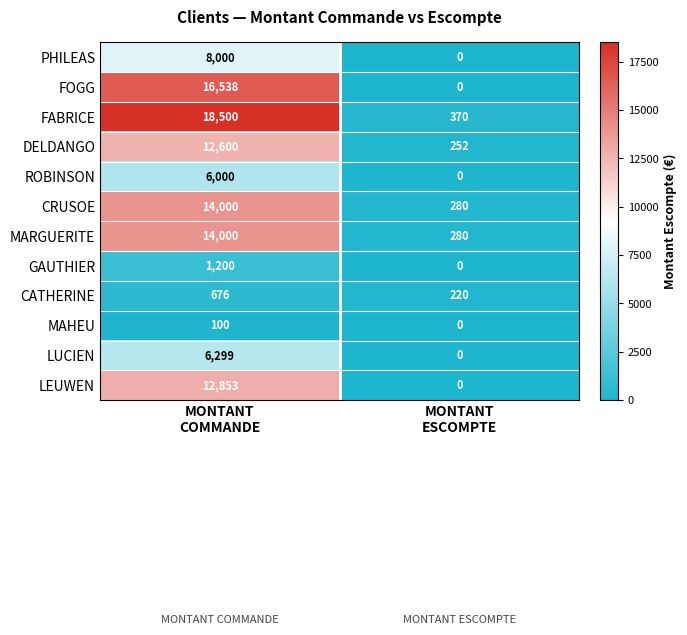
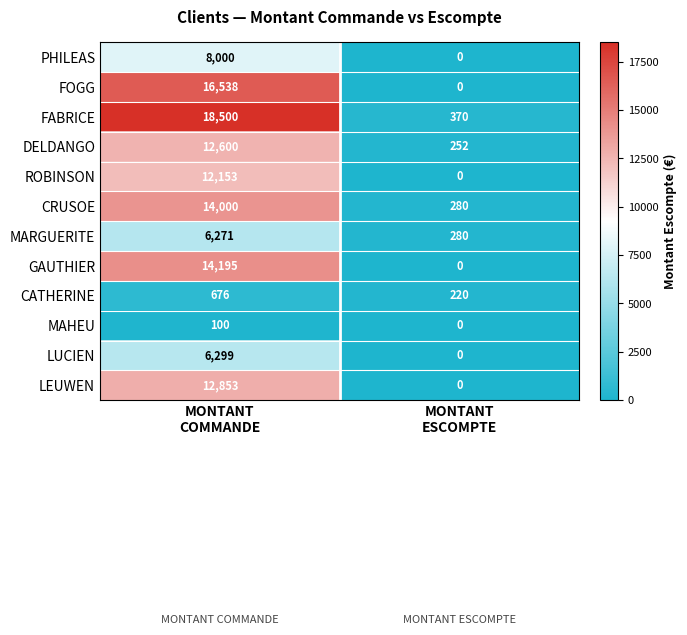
  {
    "PHILEAS": {
      "MONTANT COMMANDE": "8,000",
      "MONTANT ESCOMPTE": "0"
    },
    "FOGG": {
      "MONTANT COMMANDE": "16,538",
      "MONTANT ESCOMPTE": "0"
    },
    "FABRICE": {
      "MONTANT COMMANDE": "18,500",
      "MONTANT ESCOMPTE": "370"
    },
    "DELDANGO": {
      "MONTANT COMMANDE": "12,600",
      "MONTANT ESCOMPTE": "252"
    },
    "ROBINSON": {
-     "MONTANT COMMANDE": "6,000",
+     "MONTANT COMMANDE": "12,153",
      "MONTANT ESCOMPTE": "0"
    },
    "CRUSOE": {
      "MONTANT COMMANDE": "14,000",
      "MONTANT ESCOMPTE": "280"
    },
    "MARGUERITE": {
-     "MONTANT COMMANDE": "14,000",
+     "MONTANT COMMANDE": "6,271",
      "MONTANT ESCOMPTE": "280"
    },
    "GAUTHIER": {
-     "MONTANT COMMANDE": "1,200",
+     "MONTANT COMMANDE": "14,195",
      "MONTANT ESCOMPTE": "0"
    },
    "CATHERINE": {
      "MONTANT COMMANDE": "676",
      "MONTANT ESCOMPTE": "220"
    },
    "MAHEU": {
      "MONTANT COMMANDE": "100",
      "MONTANT ESCOMPTE": "0"
    },
    "LUCIEN": {
      "MONTANT COMMANDE": "6,299",
      "MONTANT ESCOMPTE": "0"
    },
    "LEUWEN": {
      "MONTANT COMMANDE": "12,853",
      "MONTANT ESCOMPTE": "0"
    }
  }
